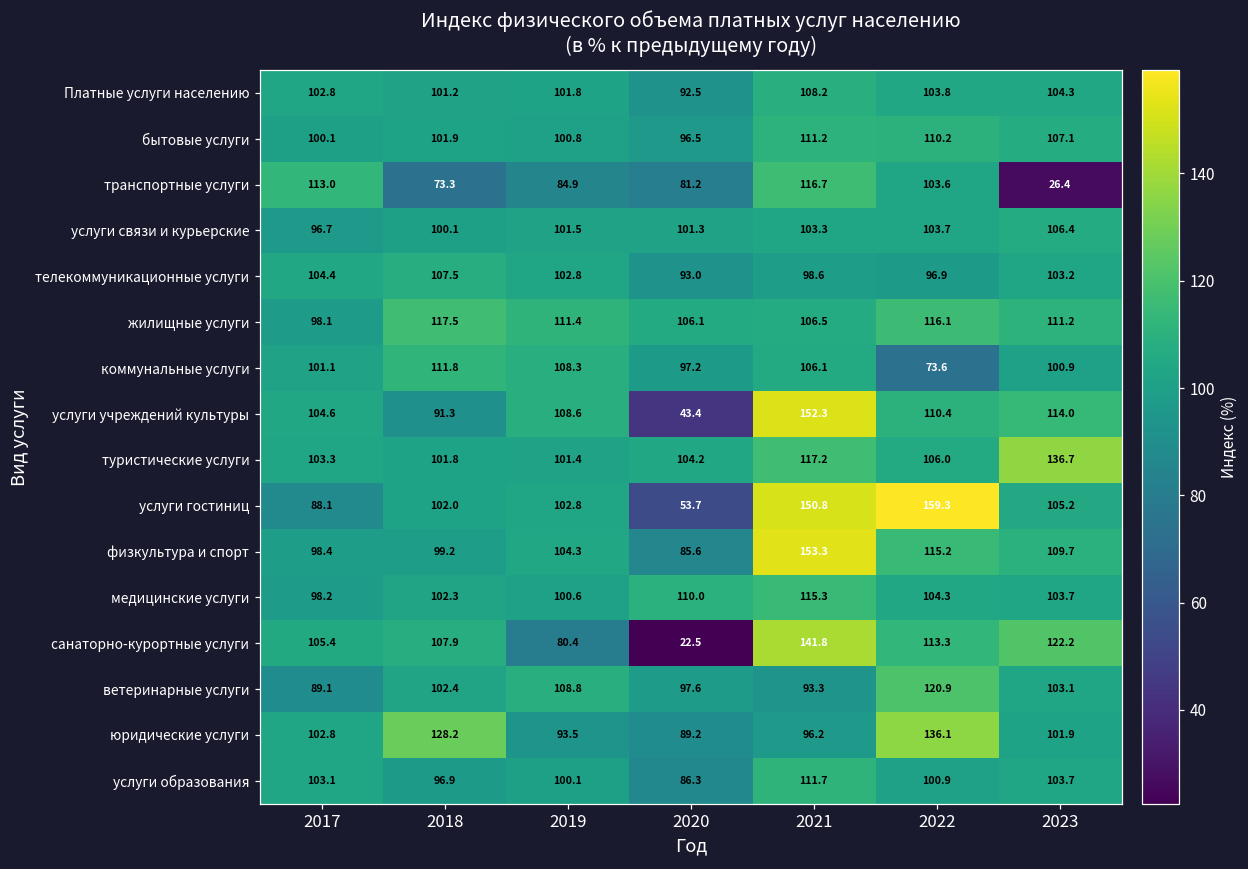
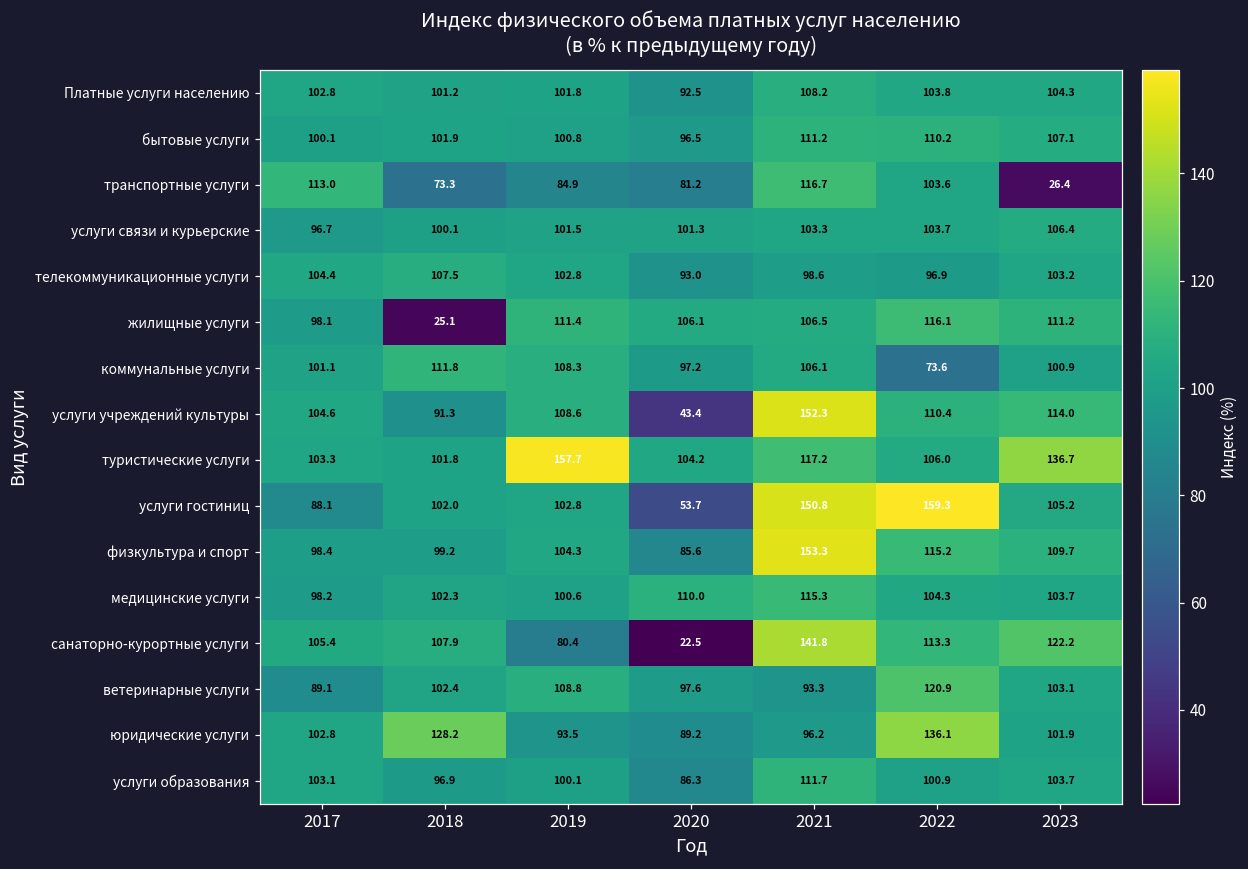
  {
    "Платные услуги населению": {
      "2017": 102.8,
      "2018": 101.2,
      "2019": 101.8,
      "2020": 92.5,
      "2021": 108.2,
      "2022": 103.8,
      "2023": 104.3
    },
    "бытовые услуги": {
      "2017": 100.1,
      "2018": 101.9,
      "2019": 100.8,
      "2020": 96.5,
      "2021": 111.2,
      "2022": 110.2,
      "2023": 107.1
    },
    "транспортные услуги": {
      "2017": 113.0,
      "2018": 73.3,
      "2019": 84.9,
      "2020": 81.2,
      "2021": 116.7,
      "2022": 103.6,
      "2023": 26.4
    },
    "услуги связи и курьерские": {
      "2017": 96.7,
      "2018": 100.1,
      "2019": 101.5,
      "2020": 101.3,
      "2021": 103.3,
      "2022": 103.7,
      "2023": 106.4
    },
    "телекоммуникационные услуги": {
      "2017": 104.4,
      "2018": 107.5,
      "2019": 102.8,
      "2020": 93.0,
      "2021": 98.6,
      "2022": 96.9,
      "2023": 103.2
    },
    "жилищные услуги": {
      "2017": 98.1,
-     "2018": 117.5,
+     "2018": 25.1,
      "2019": 111.4,
      "2020": 106.1,
      "2021": 106.5,
      "2022": 116.1,
      "2023": 111.2
    },
    "коммунальные услуги": {
      "2017": 101.1,
      "2018": 111.8,
      "2019": 108.3,
      "2020": 97.2,
      "2021": 106.1,
      "2022": 73.6,
      "2023": 100.9
    },
    "услуги учреждений культуры": {
      "2017": 104.6,
      "2018": 91.3,
      "2019": 108.6,
      "2020": 43.4,
      "2021": 152.3,
      "2022": 110.4,
      "2023": 114.0
    },
    "туристические услуги": {
      "2017": 103.3,
      "2018": 101.8,
-     "2019": 101.4,
+     "2019": 157.7,
      "2020": 104.2,
      "2021": 117.2,
      "2022": 106.0,
      "2023": 136.7
    },
    "услуги гостиниц": {
      "2017": 88.1,
      "2018": 102.0,
      "2019": 102.8,
      "2020": 53.7,
      "2021": 150.8,
      "2022": 159.3,
      "2023": 105.2
    },
    "физкультура и спорт": {
      "2017": 98.4,
      "2018": 99.2,
      "2019": 104.3,
      "2020": 85.6,
      "2021": 153.3,
      "2022": 115.2,
      "2023": 109.7
    },
    "медицинские услуги": {
      "2017": 98.2,
      "2018": 102.3,
      "2019": 100.6,
      "2020": 110.0,
      "2021": 115.3,
      "2022": 104.3,
      "2023": 103.7
    },
    "санаторно-курортные услуги": {
      "2017": 105.4,
      "2018": 107.9,
      "2019": 80.4,
      "2020": 22.5,
      "2021": 141.8,
      "2022": 113.3,
      "2023": 122.2
    },
    "ветеринарные услуги": {
      "2017": 89.1,
      "2018": 102.4,
      "2019": 108.8,
      "2020": 97.6,
      "2021": 93.3,
      "2022": 120.9,
      "2023": 103.1
    },
    "юридические услуги": {
      "2017": 102.8,
      "2018": 128.2,
      "2019": 93.5,
      "2020": 89.2,
      "2021": 96.2,
      "2022": 136.1,
      "2023": 101.9
    },
    "услуги образования": {
      "2017": 103.1,
      "2018": 96.9,
      "2019": 100.1,
      "2020": 86.3,
      "2021": 111.7,
      "2022": 100.9,
      "2023": 103.7
    }
  }
